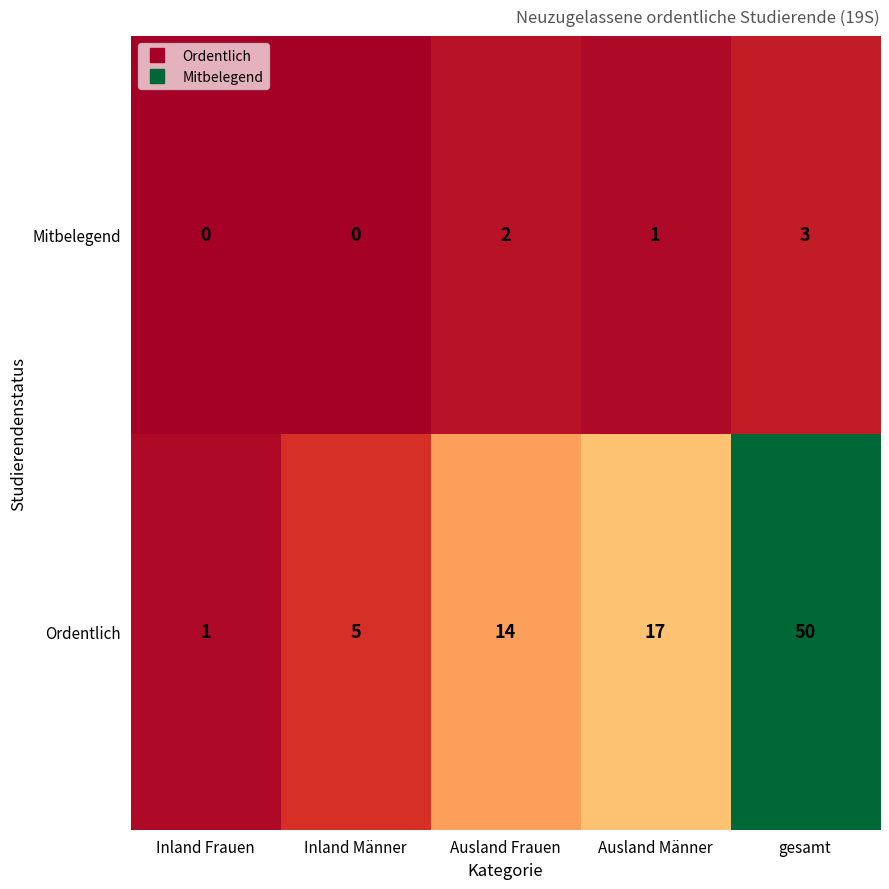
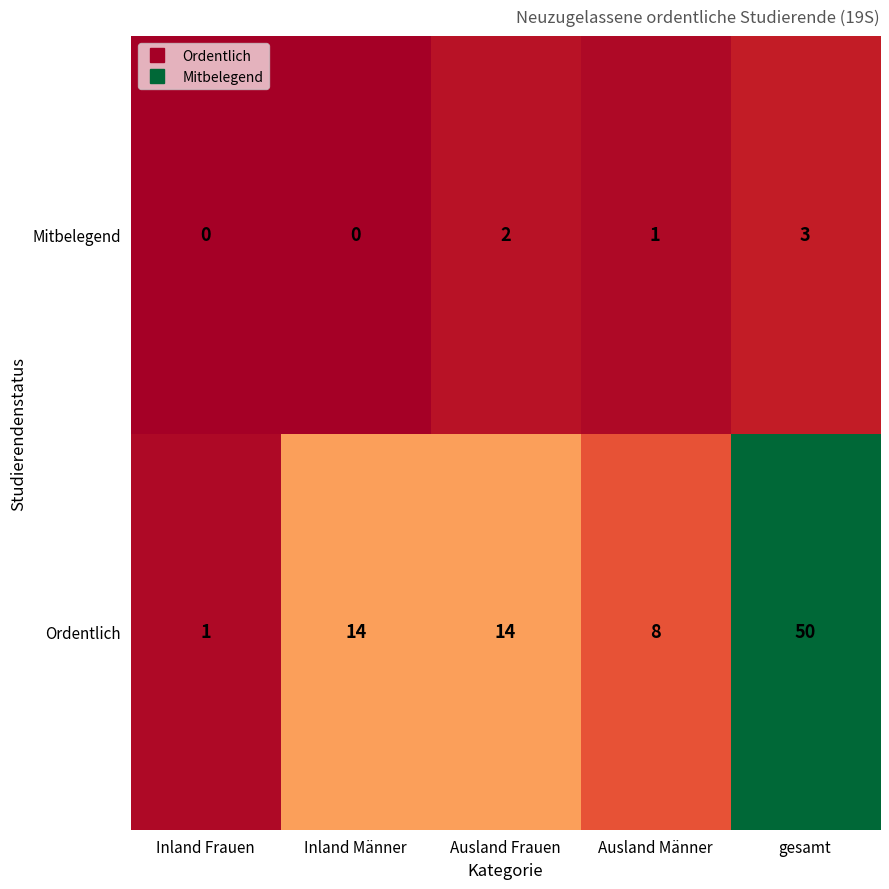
  {
    "Mitbelegend": {
      "Inland Frauen": 0,
      "Inland Männer": 0,
      "Ausland Frauen": 2,
      "Ausland Männer": 1,
      "gesamt": 3
    },
    "Ordentlich": {
      "Inland Frauen": 1,
-     "Inland Männer": 5,
+     "Inland Männer": 14,
      "Ausland Frauen": 14,
-     "Ausland Männer": 17,
+     "Ausland Männer": 8,
      "gesamt": 50
    }
  }
